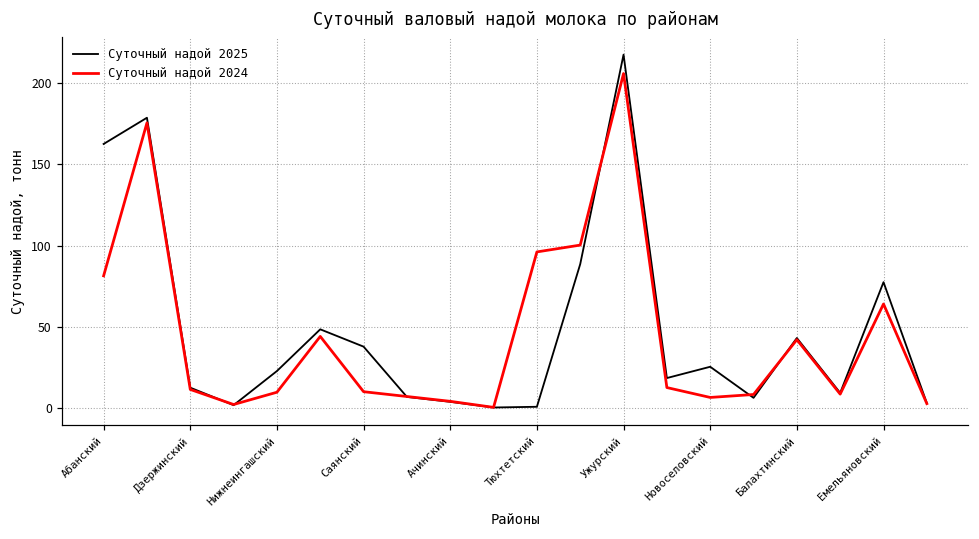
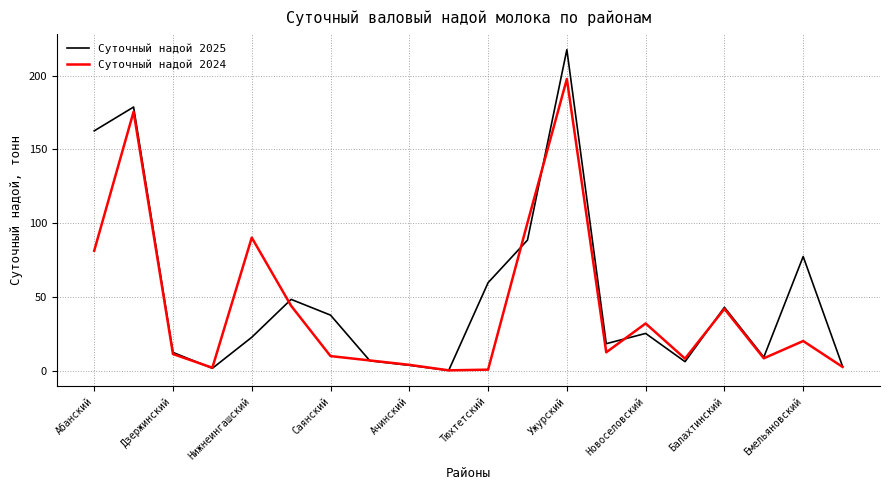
  {
    "Суточный надой 2025": {
      "Абанский": 163,
      "Нижнеингашский": 23,
      "Саянский": 38,
-     "Тюхтетский": 1,
+     "Тюхтетский": 60,
      "Ужурский": 217,
      "Новоселовский": 26,
      "Емельяновский": 78
    },
    "Суточный надой 2024": {
      "Абанский": 82,
-     "Нижнеингашский": 10,
+     "Нижнеингашский": 90,
      "Саянский": 10,
-     "Тюхтетский": 96,
-     "Ужурский": 206,
-     "Новоселовский": 7,
-     "Емельяновский": 64
+     "Тюхтетский": 1,
+     "Ужурский": 198,
+     "Новоселовский": 32,
+     "Емельяновский": 20
    }
  }
